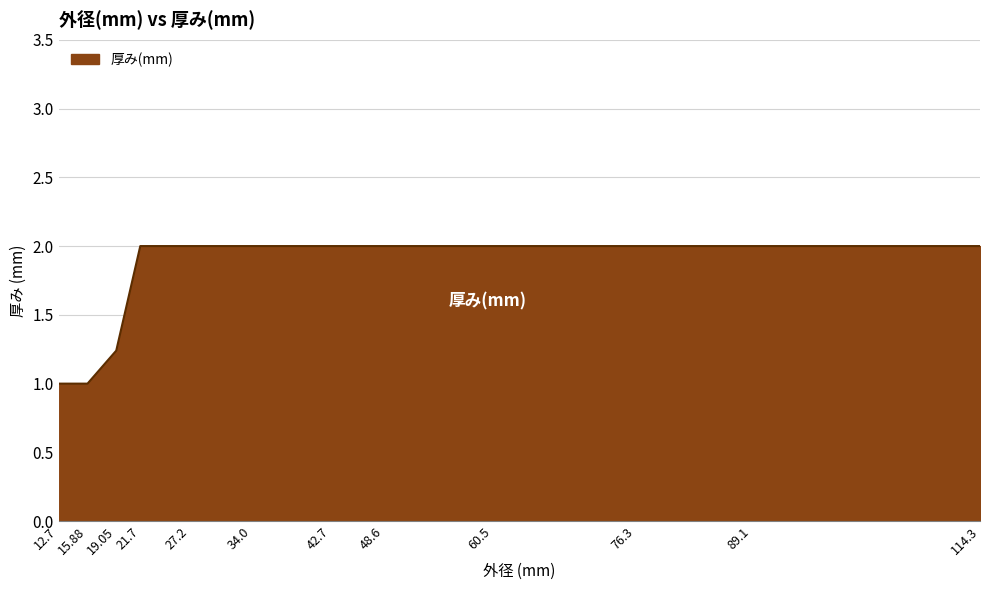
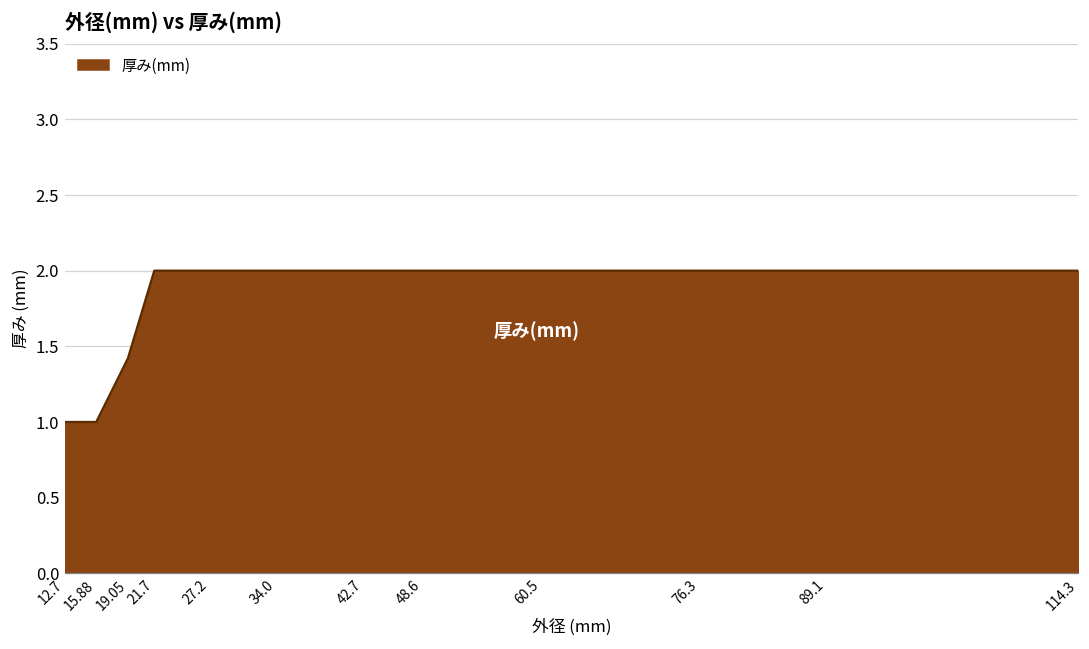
  {
    "12.7": 1.00,
    "15.88": 1.00,
-   "19.05": 1.24,
+   "19.05": 1.42,
    "21.7": 2.00,
    "27.2": 2.00,
    "34.0": 2.00,
    "42.7": 2.00,
    "48.6": 2.00,
    "60.5": 2.00,
    "76.3": 2.00,
    "89.1": 2.00,
    "114.3": 2.00
  }
